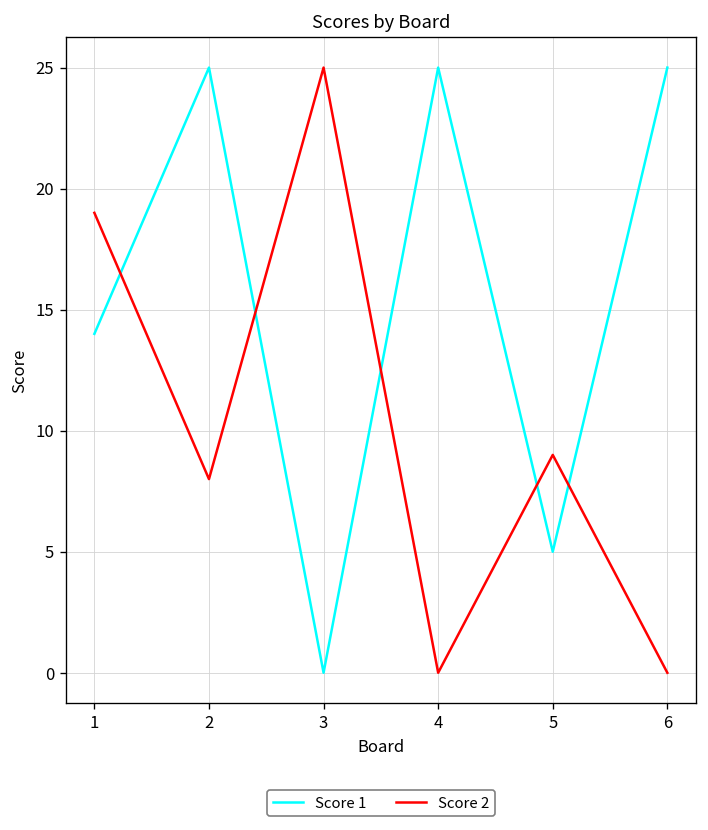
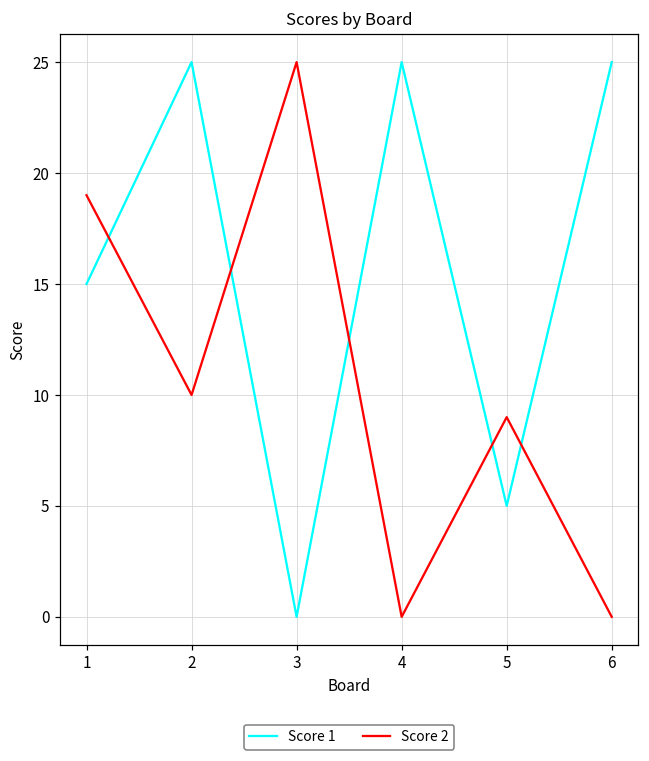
  {
    "Score 1": {
-     "1": 14,
+     "1": 15,
      "2": 25,
      "3": 0,
      "4": 25,
      "5": 5,
      "6": 25
    },
    "Score 2": {
      "1": 19,
-     "2": 8,
+     "2": 10,
      "3": 25,
      "4": 0,
      "5": 9,
      "6": 0
    }
  }
